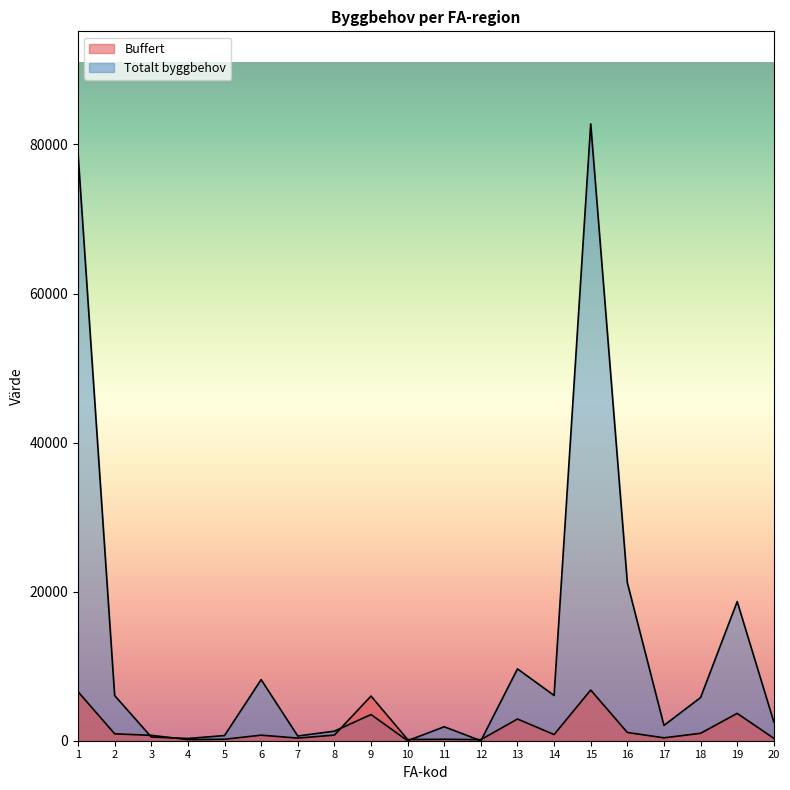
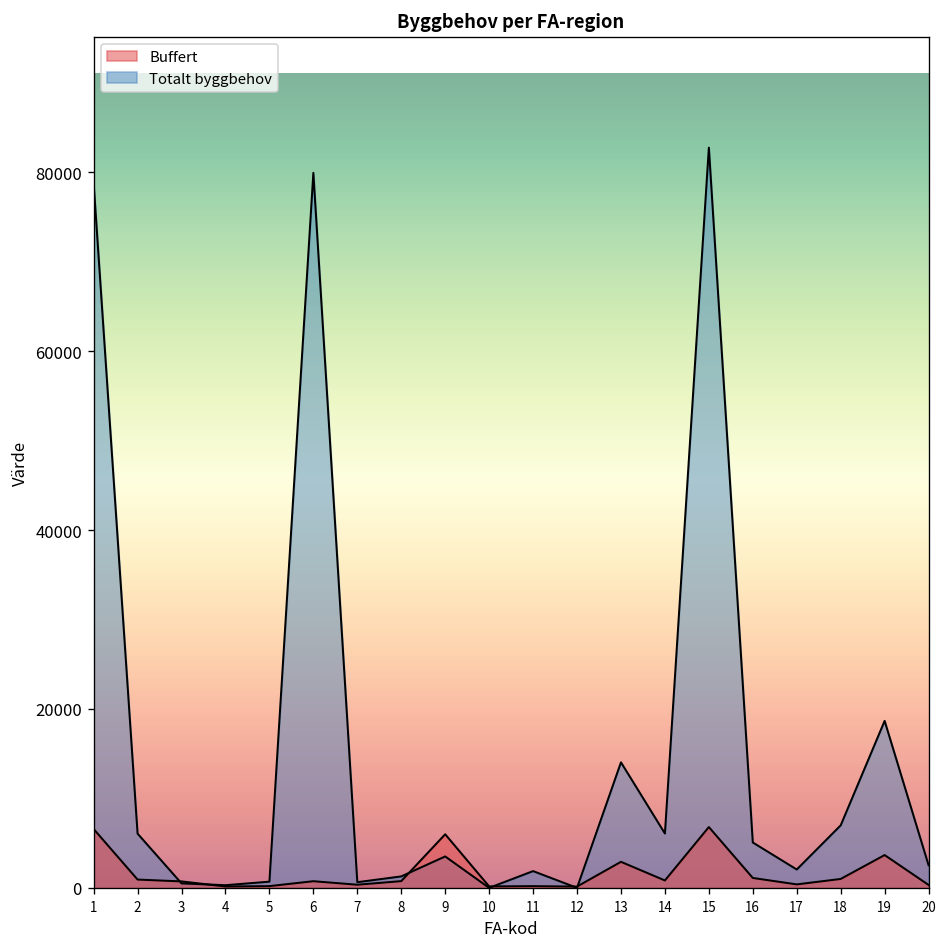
  {
    "Buffert": {
      "1": 7000,
      "2": 1000,
      "5": 0,
      "6": 1000,
      "8": 1000,
      "9": 6000,
      "11": 0,
      "13": 3000,
      "14": 1000,
      "15": 7000,
      "16": 1000,
      "17": 0,
      "18": 1000,
      "19": 4000,
      "20": 0
    },
    "Totalt byggbehov": {
      "1": 79000,
      "2": 6000,
      "5": 1000,
-     "6": 8000,
+     "6": 80000,
      "8": 1000,
      "9": 4000,
      "11": 2000,
-     "13": 10000,
+     "13": 14000,
      "14": 6000,
      "15": 83000,
-     "16": 21000,
+     "16": 5000,
      "17": 2000,
-     "18": 6000,
+     "18": 7000,
      "19": 19000,
      "20": 3000
    }
  }
